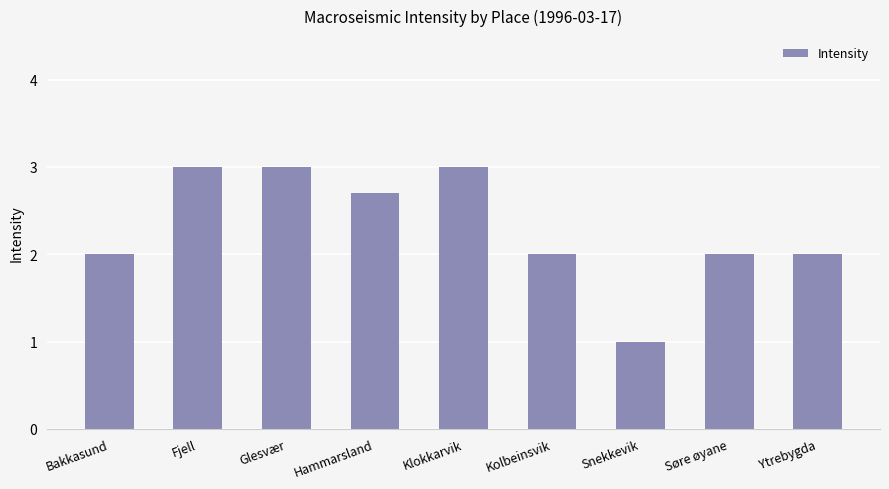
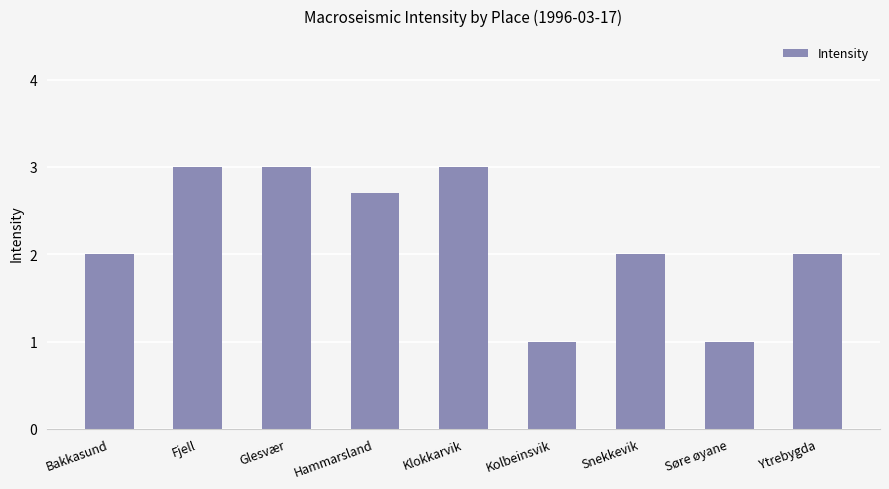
  {
    "Bakkasund": 2,
    "Fjell": 3,
    "Glesvær": 3,
    "Hammarsland": 2.7,
    "Klokkarvik": 3,
-   "Kolbeinsvik": 2,
-   "Snekkevik": 1,
-   "Søre øyane": 2,
+   "Kolbeinsvik": 1,
+   "Snekkevik": 2,
+   "Søre øyane": 1,
    "Ytrebygda": 2
  }
